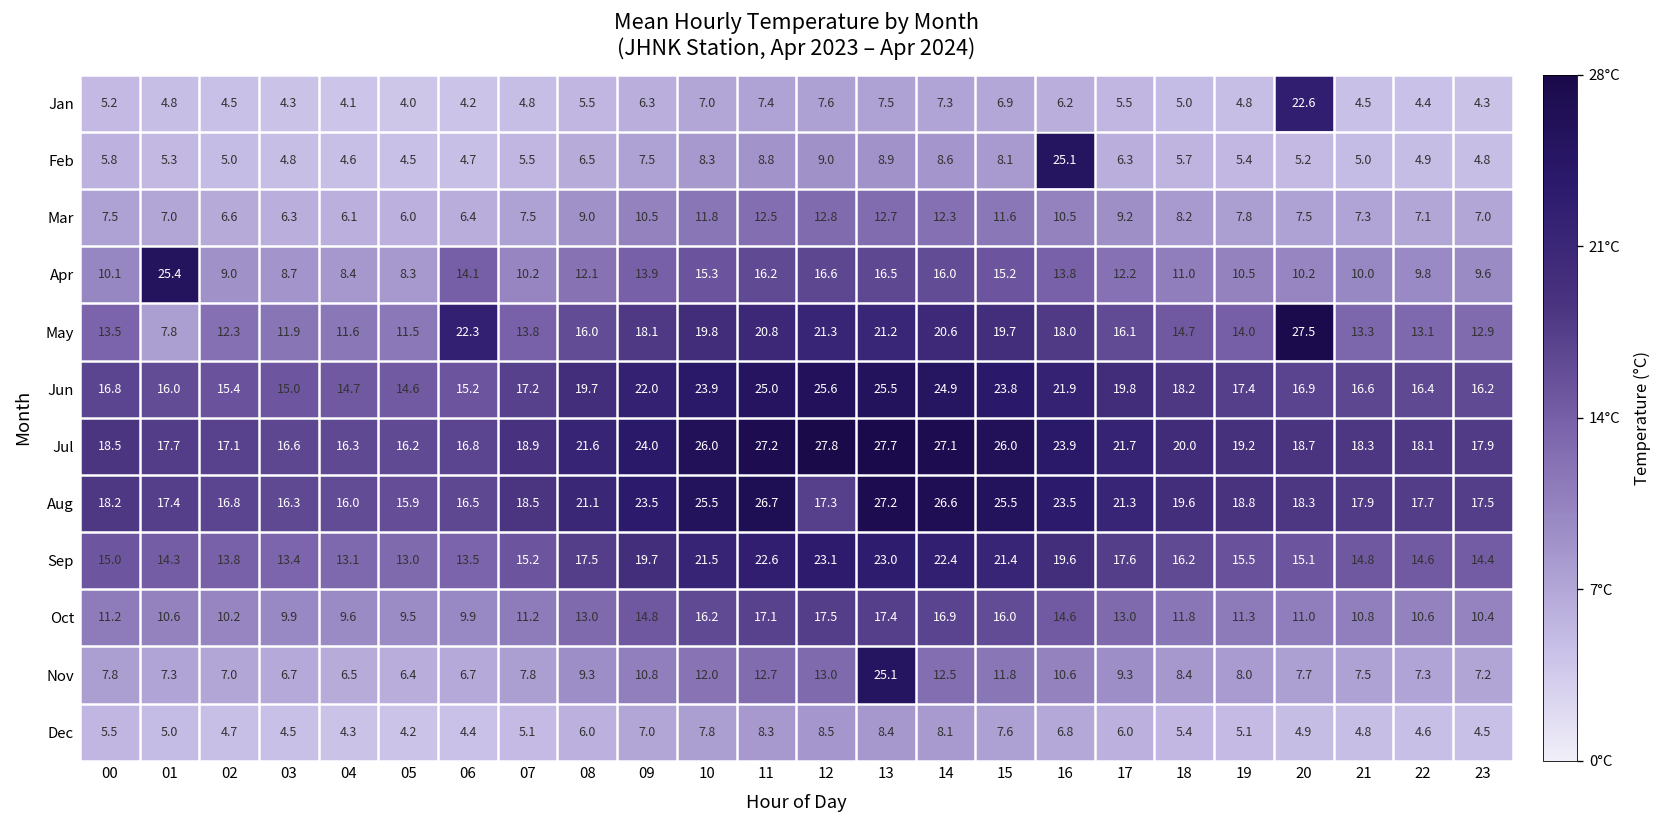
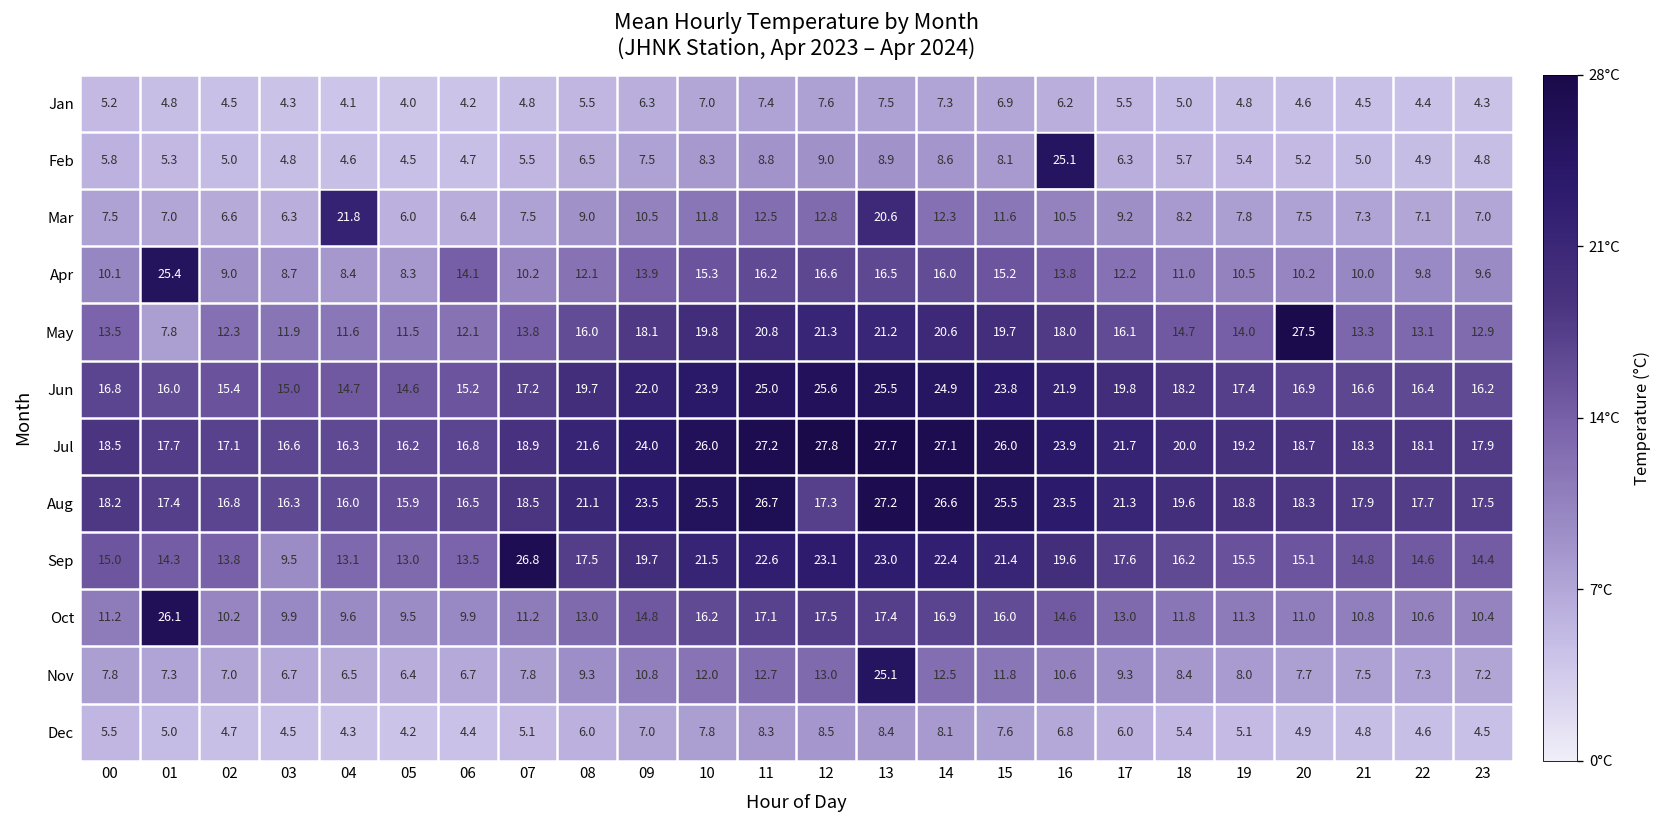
  {
    "Jan": {
      "00": 5.2,
      "01": 4.8,
      "02": 4.5,
      "03": 4.3,
      "04": 4.1,
      "05": 4.0,
      "06": 4.2,
      "07": 4.8,
      "08": 5.5,
      "09": 6.3,
      "10": 7.0,
      "11": 7.4,
      "12": 7.6,
      "13": 7.5,
      "14": 7.3,
      "15": 6.9,
      "16": 6.2,
      "17": 5.5,
      "18": 5.0,
      "19": 4.8,
-     "20": 22.6,
+     "20": 4.6,
      "21": 4.5,
      "22": 4.4,
      "23": 4.3
    },
    "Mar": {
      "00": 7.5,
      "01": 7.0,
      "02": 6.6,
      "03": 6.3,
-     "04": 6.1,
+     "04": 21.8,
      "05": 6.0,
      "06": 6.4,
      "07": 7.5,
      "08": 9.0,
      "09": 10.5,
      "10": 11.8,
      "11": 12.5,
      "12": 12.8,
-     "13": 12.7,
+     "13": 20.6,
      "14": 12.3,
      "15": 11.6,
      "16": 10.5,
      "17": 9.2,
      "18": 8.2,
      "19": 7.8,
      "20": 7.5,
      "21": 7.3,
      "22": 7.1,
      "23": 7.0
    },
    "May": {
      "00": 13.5,
      "01": 7.8,
      "02": 12.3,
      "03": 11.9,
      "04": 11.6,
      "05": 11.5,
-     "06": 22.3,
+     "06": 12.1,
      "07": 13.8,
      "08": 16.0,
      "09": 18.1,
      "10": 19.8,
      "11": 20.8,
      "12": 21.3,
      "13": 21.2,
      "14": 20.6,
      "15": 19.7,
      "16": 18.0,
      "17": 16.1,
      "18": 14.7,
      "19": 14.0,
      "20": 27.5,
      "21": 13.3,
      "22": 13.1,
      "23": 12.9
    },
    "Sep": {
      "00": 15.0,
      "01": 14.3,
      "02": 13.8,
-     "03": 13.4,
+     "03": 9.5,
      "04": 13.1,
      "05": 13.0,
      "06": 13.5,
-     "07": 15.2,
+     "07": 26.8,
      "08": 17.5,
      "09": 19.7,
      "10": 21.5,
      "11": 22.6,
      "12": 23.1,
      "13": 23.0,
      "14": 22.4,
      "15": 21.4,
      "16": 19.6,
      "17": 17.6,
      "18": 16.2,
      "19": 15.5,
      "20": 15.1,
      "21": 14.8,
      "22": 14.6,
      "23": 14.4
    },
    "Oct": {
      "00": 11.2,
-     "01": 10.6,
+     "01": 26.1,
      "02": 10.2,
      "03": 9.9,
      "04": 9.6,
      "05": 9.5,
      "06": 9.9,
      "07": 11.2,
      "08": 13.0,
      "09": 14.8,
      "10": 16.2,
      "11": 17.1,
      "12": 17.5,
      "13": 17.4,
      "14": 16.9,
      "15": 16.0,
      "16": 14.6,
      "17": 13.0,
      "18": 11.8,
      "19": 11.3,
      "20": 11.0,
      "21": 10.8,
      "22": 10.6,
      "23": 10.4
    }
  }
